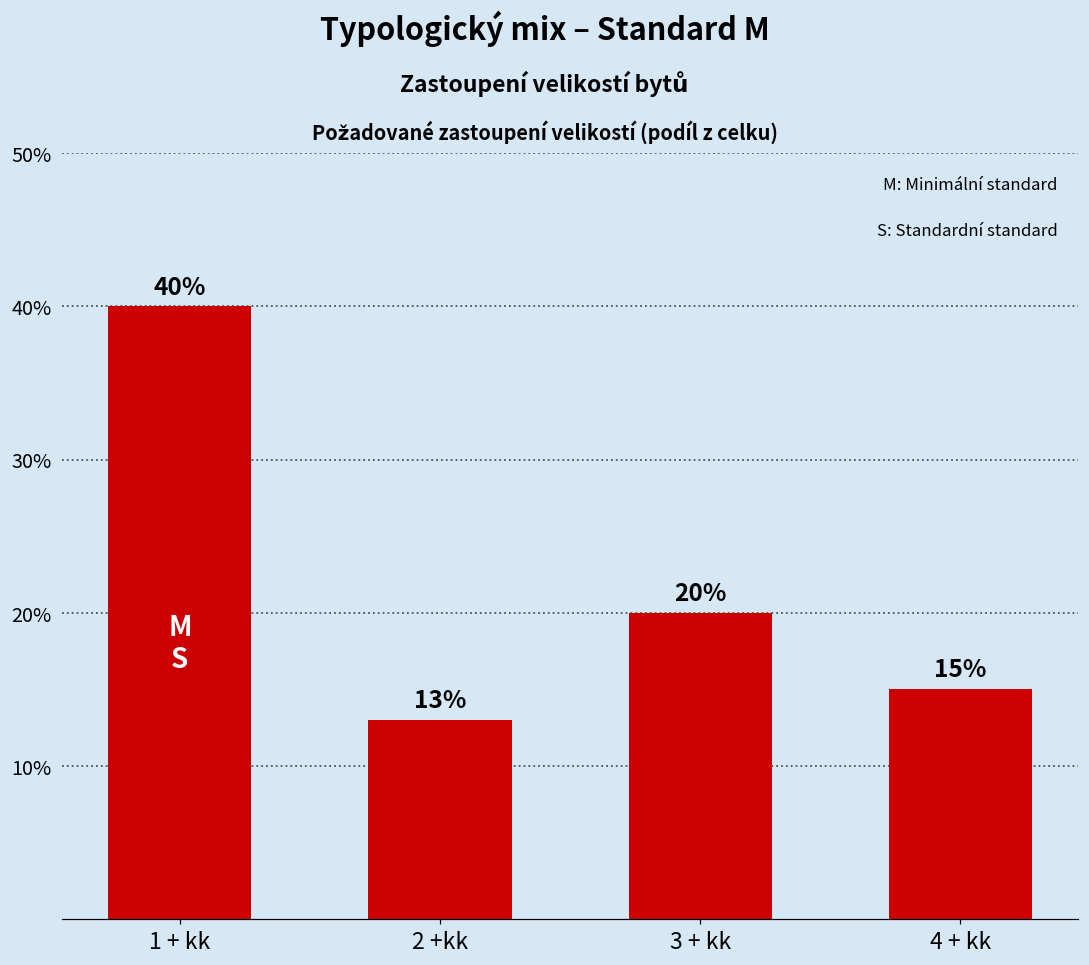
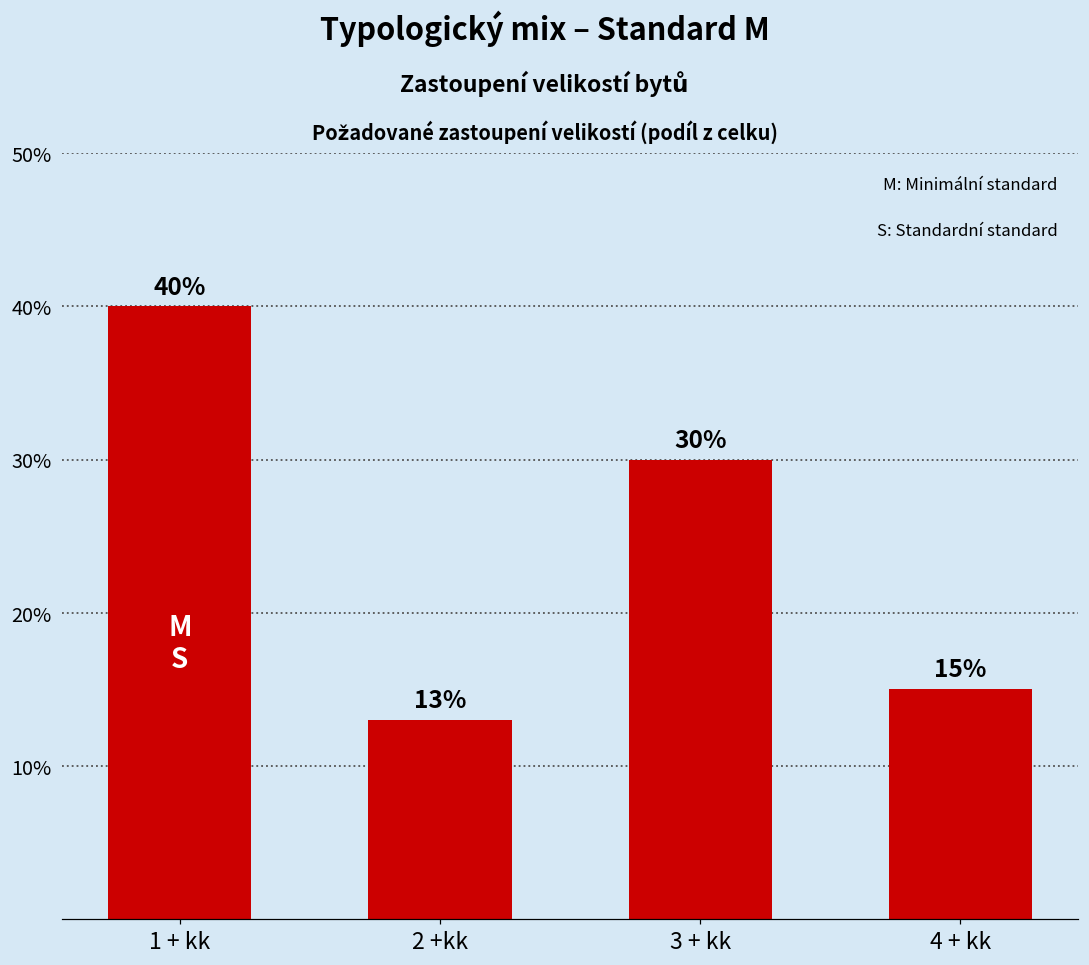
  {
    "1 + kk": "40%",
    "2 +kk": "13%",
-   "3 + kk": "20%",
+   "3 + kk": "30%",
    "4 + kk": "15%"
  }
